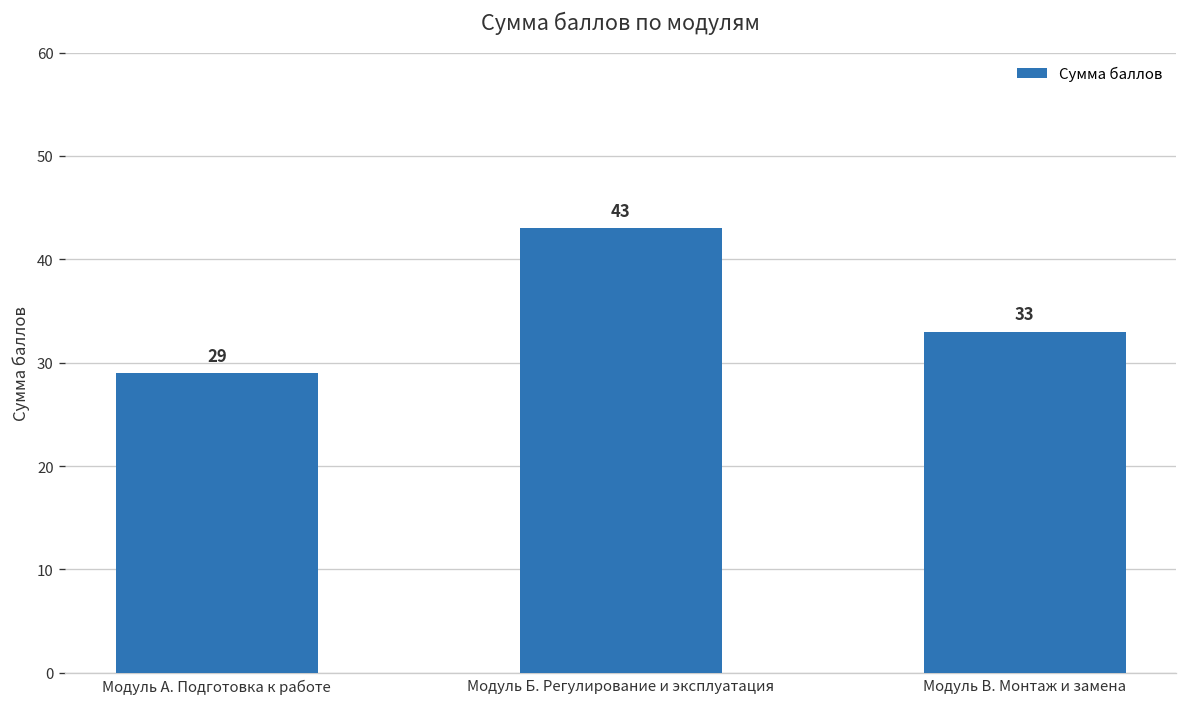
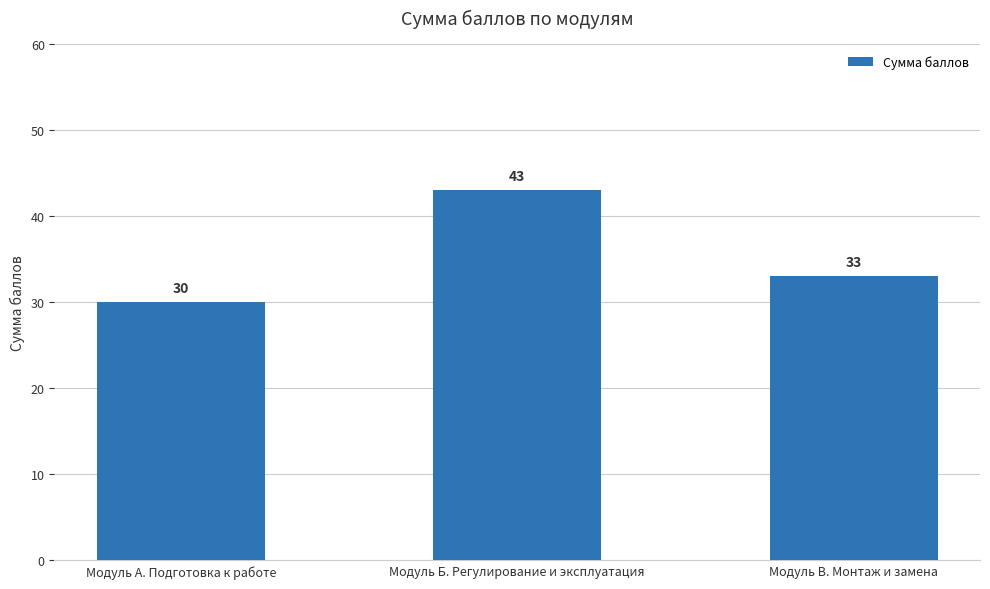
  {
-   "Модуль А. Подготовка к работе": 29,
+   "Модуль А. Подготовка к работе": 30,
    "Модуль Б. Регулирование и эксплуатация": 43,
    "Модуль В. Монтаж и замена": 33
  }
